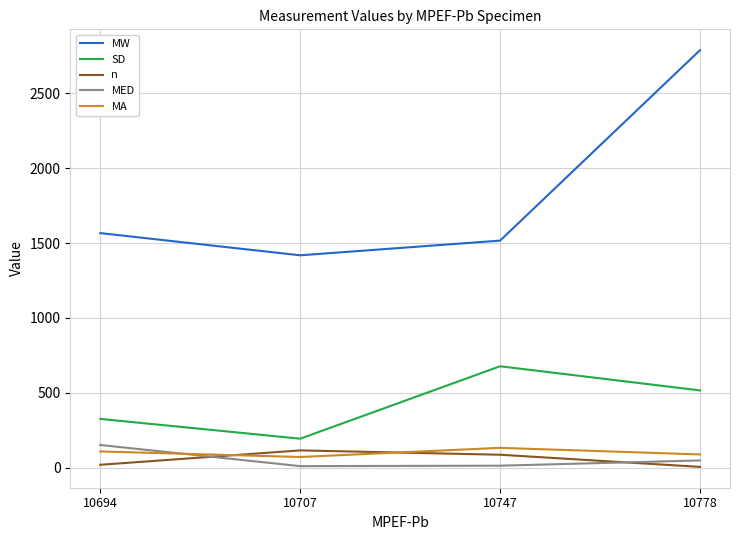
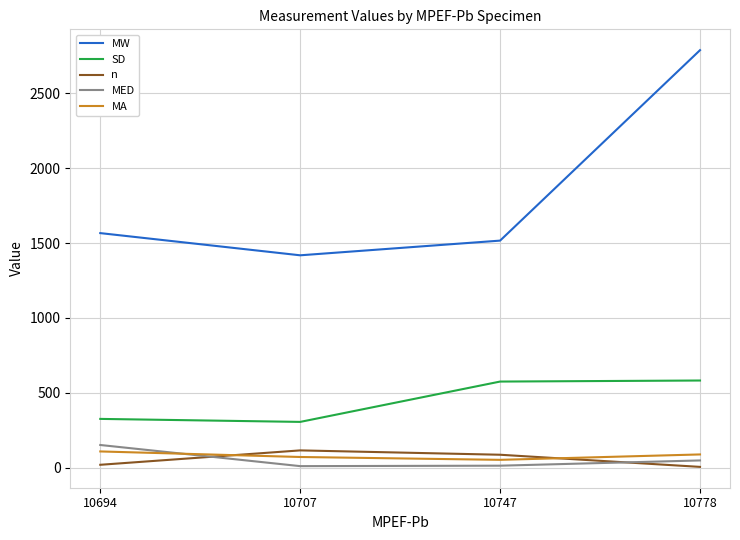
  {
    "MW": {
      "10694": 1570,
      "10707": 1420,
      "10747": 1520,
      "10778": 2790
    },
    "SD": {
      "10694": 330,
-     "10707": 200,
-     "10747": 680,
-     "10778": 520
+     "10707": 310,
+     "10747": 580,
+     "10778": 580
    },
    "n": {
      "10694": 20,
      "10707": 120,
      "10747": 90,
      "10778": 10
    },
    "MED": {
      "10694": 150,
      "10707": 10,
      "10747": 20,
      "10778": 50
    },
    "MA": {
      "10694": 110,
      "10707": 70,
-     "10747": 130,
+     "10747": 50,
      "10778": 90
    }
  }
